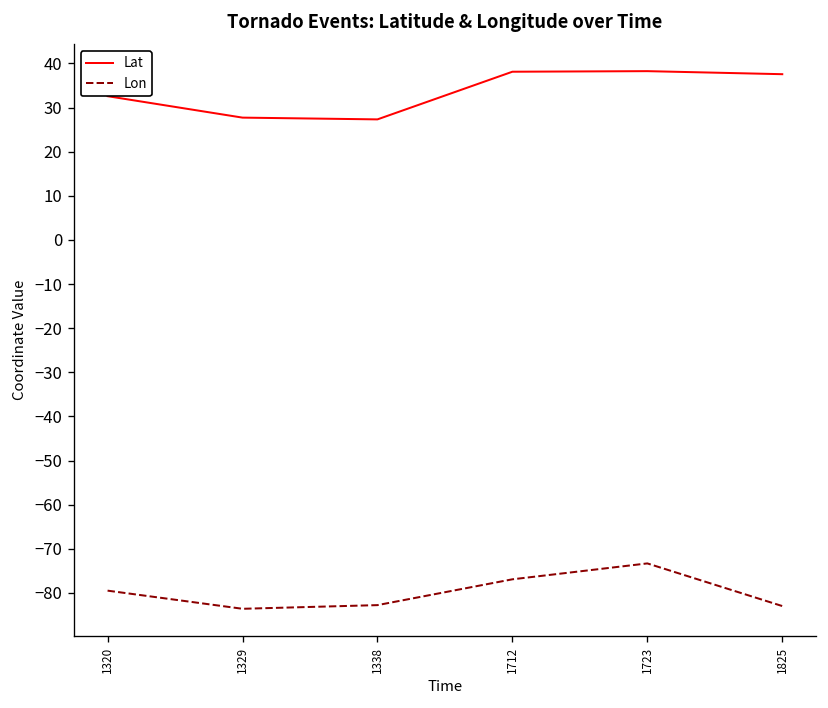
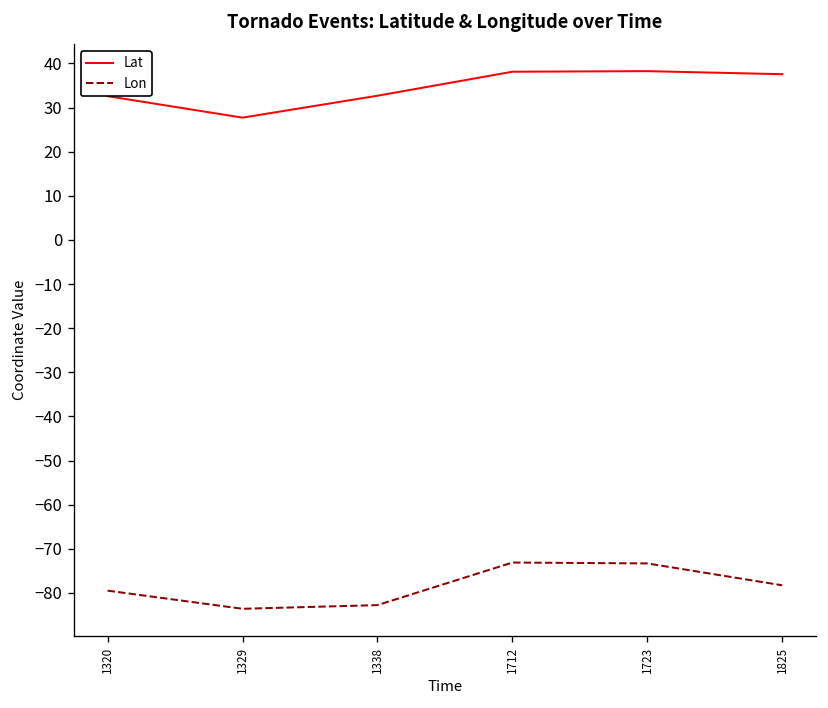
  {
    "Lat": {
      "1320": 33,
      "1329": 28,
-     "1338": 27,
+     "1338": 33,
      "1712": 38,
      "1723": 38,
      "1825": 38
    },
    "Lon": {
      "1320": -79,
      "1329": -84,
      "1338": -83,
-     "1712": -77,
+     "1712": -73,
      "1723": -73,
-     "1825": -83
+     "1825": -78
    }
  }
